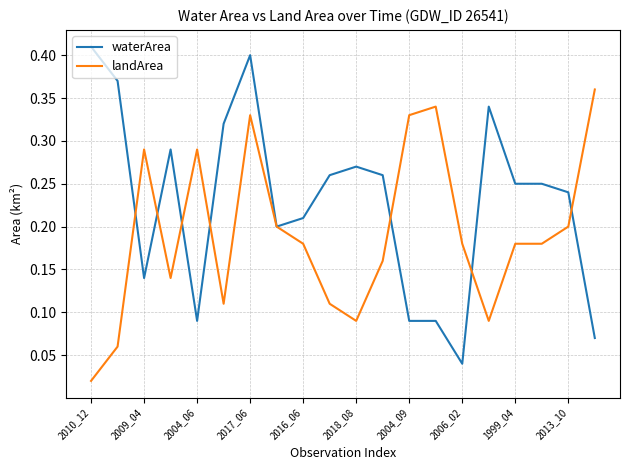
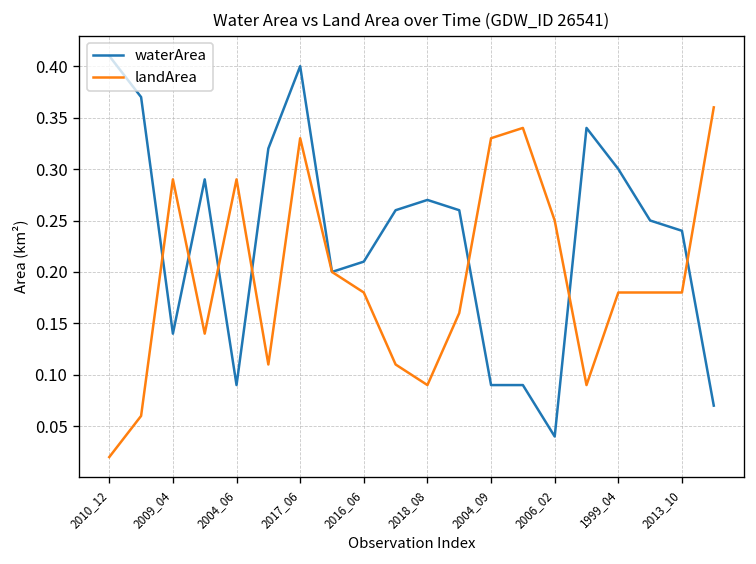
  {
    "waterArea": {
      "2009_04": 0.14,
      "2004_06": 0.09,
      "2017_06": 0.40,
      "2016_06": 0.21,
      "2018_08": 0.27,
      "2004_09": 0.09,
      "2006_02": 0.04,
-     "1999_04": 0.25,
+     "1999_04": 0.30,
      "2013_10": 0.24
    },
    "landArea": {
      "2010_12": 0.02,
      "2009_04": 0.29,
      "2004_06": 0.29,
      "2017_06": 0.33,
      "2016_06": 0.18,
      "2018_08": 0.09,
      "2004_09": 0.33,
-     "2006_02": 0.18,
+     "2006_02": 0.25,
      "1999_04": 0.18,
-     "2013_10": 0.20
+     "2013_10": 0.18
    }
  }
